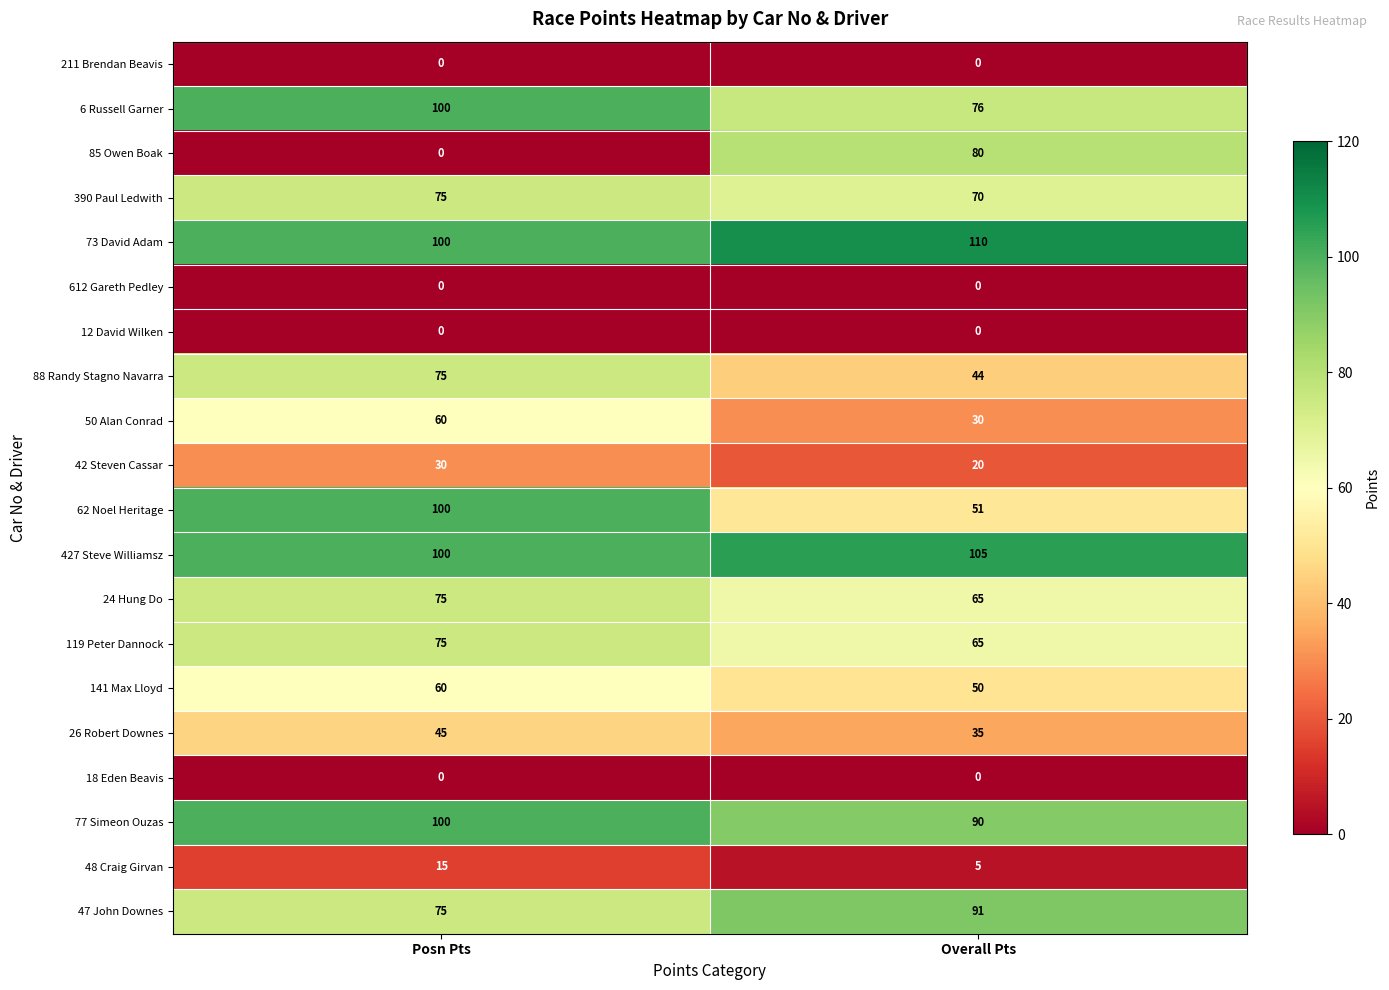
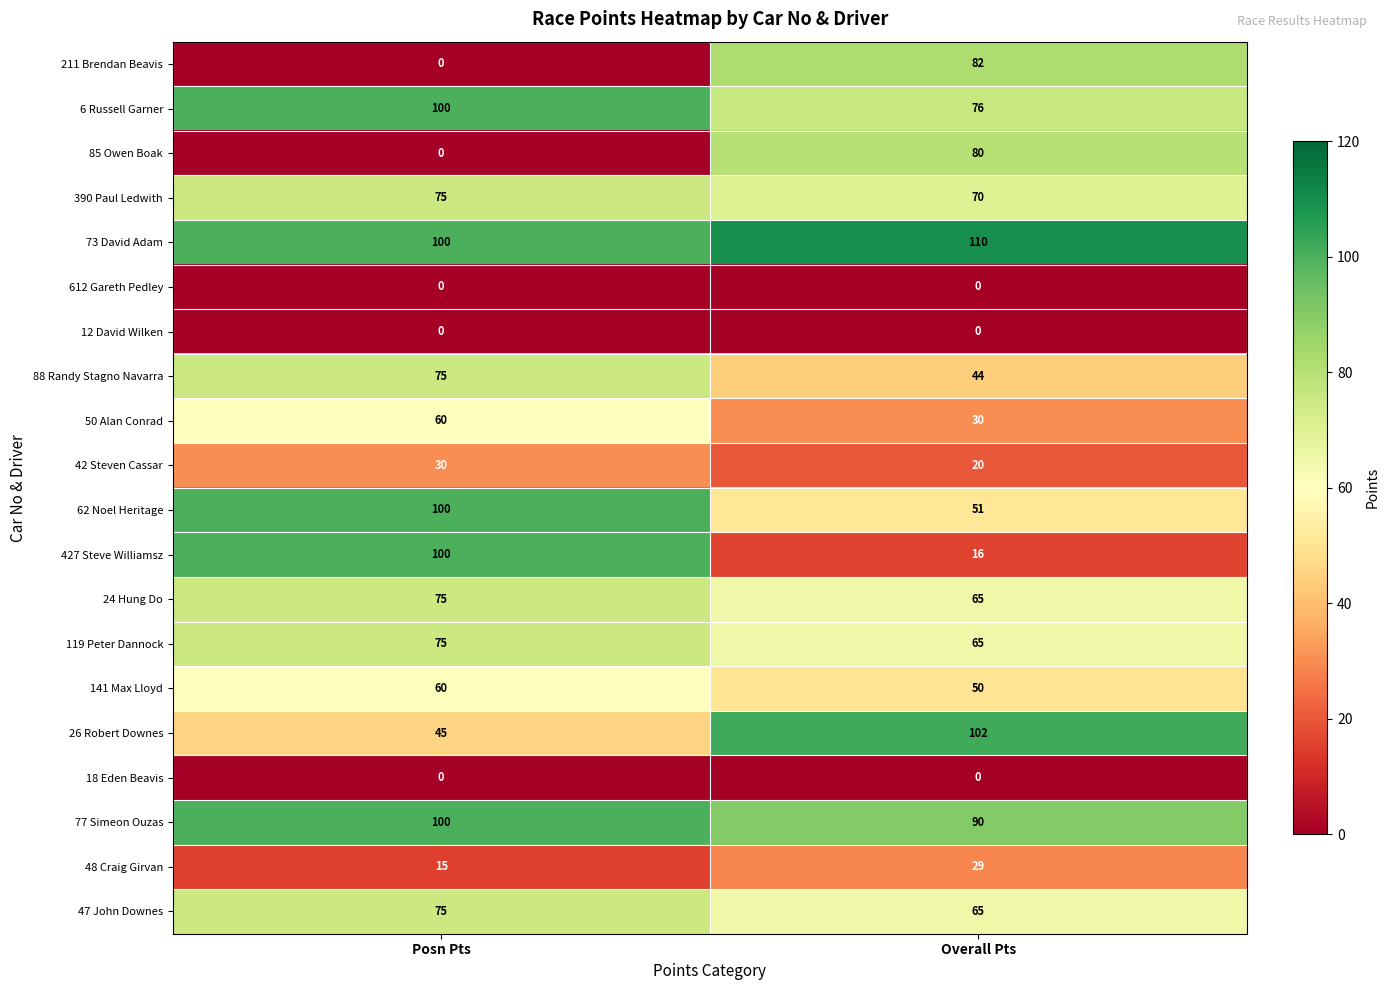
  {
    "211 Brendan Beavis": {
      "Posn Pts": 0,
-     "Overall Pts": 0
+     "Overall Pts": 82
    },
    "6 Russell Garner": {
      "Posn Pts": 100,
      "Overall Pts": 76
    },
    "85 Owen Boak": {
      "Posn Pts": 0,
      "Overall Pts": 80
    },
    "390 Paul Ledwith": {
      "Posn Pts": 75,
      "Overall Pts": 70
    },
    "73 David Adam": {
      "Posn Pts": 100,
      "Overall Pts": 110
    },
    "612 Gareth Pedley": {
      "Posn Pts": 0,
      "Overall Pts": 0
    },
    "12 David Wilken": {
      "Posn Pts": 0,
      "Overall Pts": 0
    },
    "88 Randy Stagno Navarra": {
      "Posn Pts": 75,
      "Overall Pts": 44
    },
    "50 Alan Conrad": {
      "Posn Pts": 60,
      "Overall Pts": 30
    },
    "42 Steven Cassar": {
      "Posn Pts": 30,
      "Overall Pts": 20
    },
    "62 Noel Heritage": {
      "Posn Pts": 100,
      "Overall Pts": 51
    },
    "427 Steve Williamsz": {
      "Posn Pts": 100,
-     "Overall Pts": 105
+     "Overall Pts": 16
    },
    "24 Hung Do": {
      "Posn Pts": 75,
      "Overall Pts": 65
    },
    "119 Peter Dannock": {
      "Posn Pts": 75,
      "Overall Pts": 65
    },
    "141 Max Lloyd": {
      "Posn Pts": 60,
      "Overall Pts": 50
    },
    "26 Robert Downes": {
      "Posn Pts": 45,
-     "Overall Pts": 35
+     "Overall Pts": 102
    },
    "18 Eden Beavis": {
      "Posn Pts": 0,
      "Overall Pts": 0
    },
    "77 Simeon Ouzas": {
      "Posn Pts": 100,
      "Overall Pts": 90
    },
    "48 Craig Girvan": {
      "Posn Pts": 15,
-     "Overall Pts": 5
+     "Overall Pts": 29
    },
    "47 John Downes": {
      "Posn Pts": 75,
-     "Overall Pts": 91
+     "Overall Pts": 65
    }
  }
